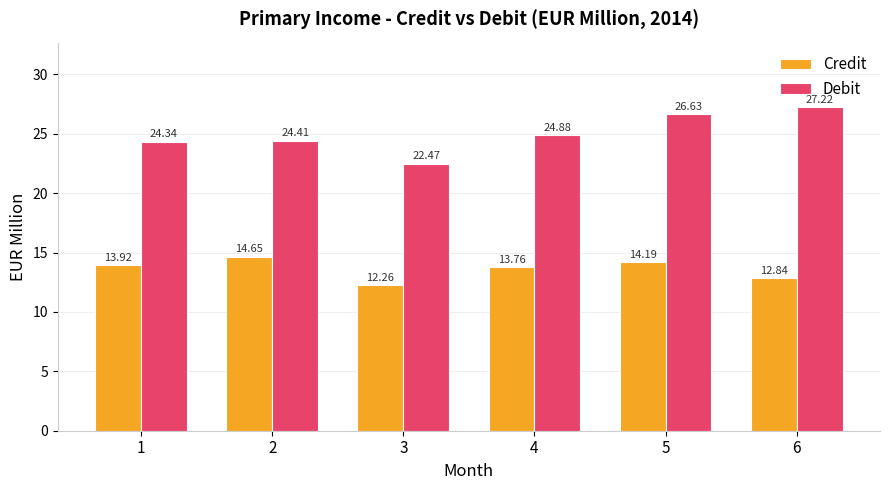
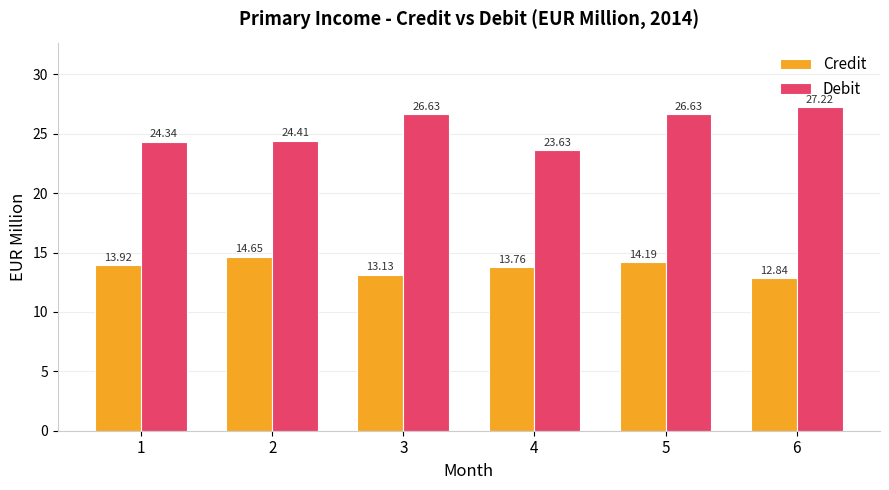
  {
    "Credit": {
      "1": 13.92,
      "2": 14.65,
-     "3": 12.26,
+     "3": 13.13,
      "4": 13.76,
      "5": 14.19,
      "6": 12.84
    },
    "Debit": {
      "1": 24.34,
      "2": 24.41,
-     "3": 22.47,
-     "4": 24.88,
+     "3": 26.63,
+     "4": 23.63,
      "5": 26.63,
      "6": 27.22
    }
  }
